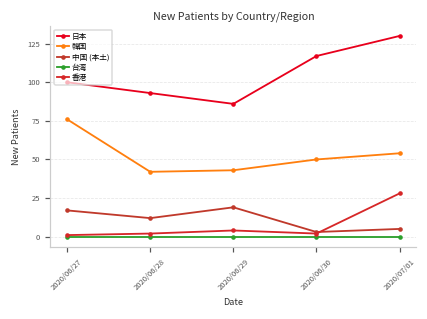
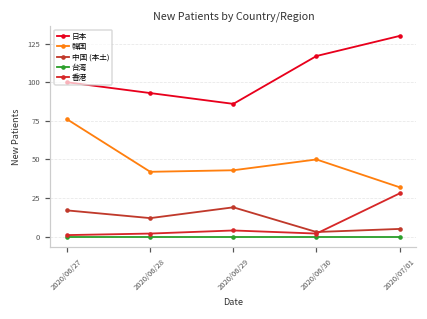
  {
    "韓国": {
      "2020/06/27": 76,
      "2020/06/28": 42,
      "2020/06/29": 43,
      "2020/06/30": 50,
-     "2020/07/01": 54
+     "2020/07/01": 32
    },
    "台湾": {
      "2020/06/28": 0,
      "2020/06/29": 0,
      "2020/06/30": 0,
      "2020/07/01": 0
    }
  }
